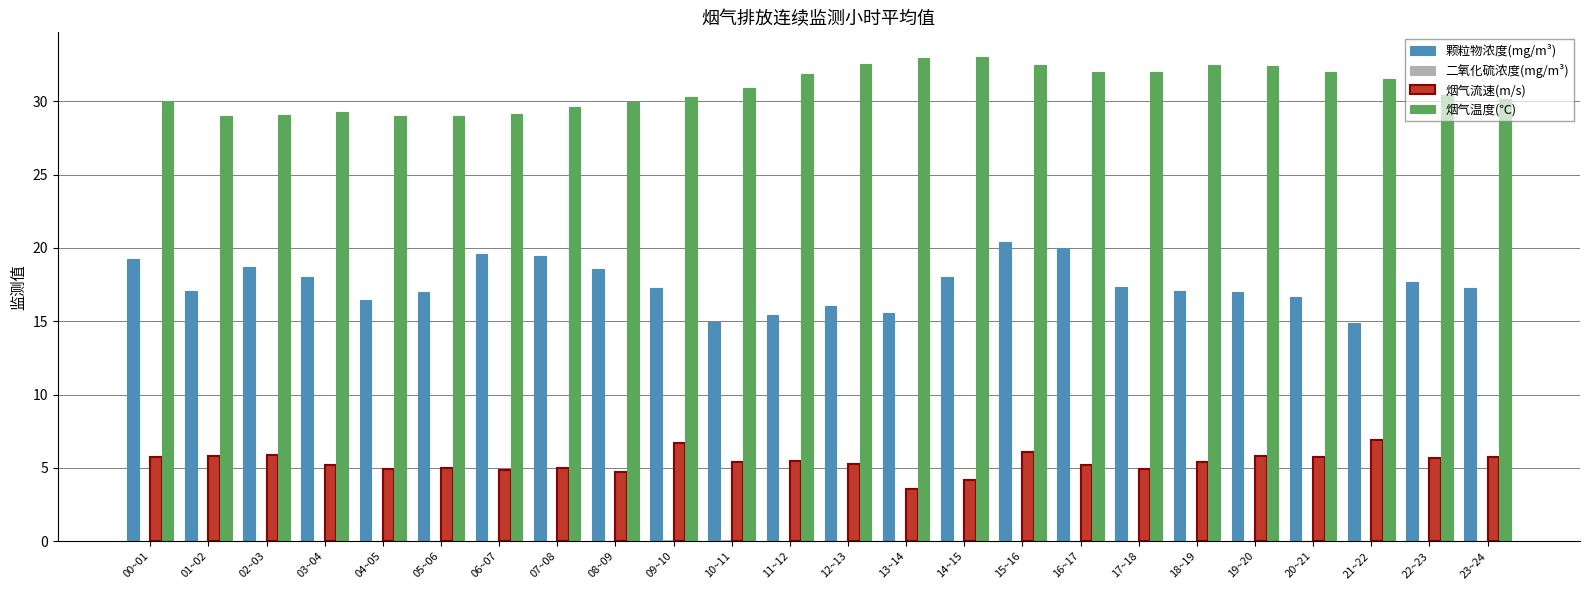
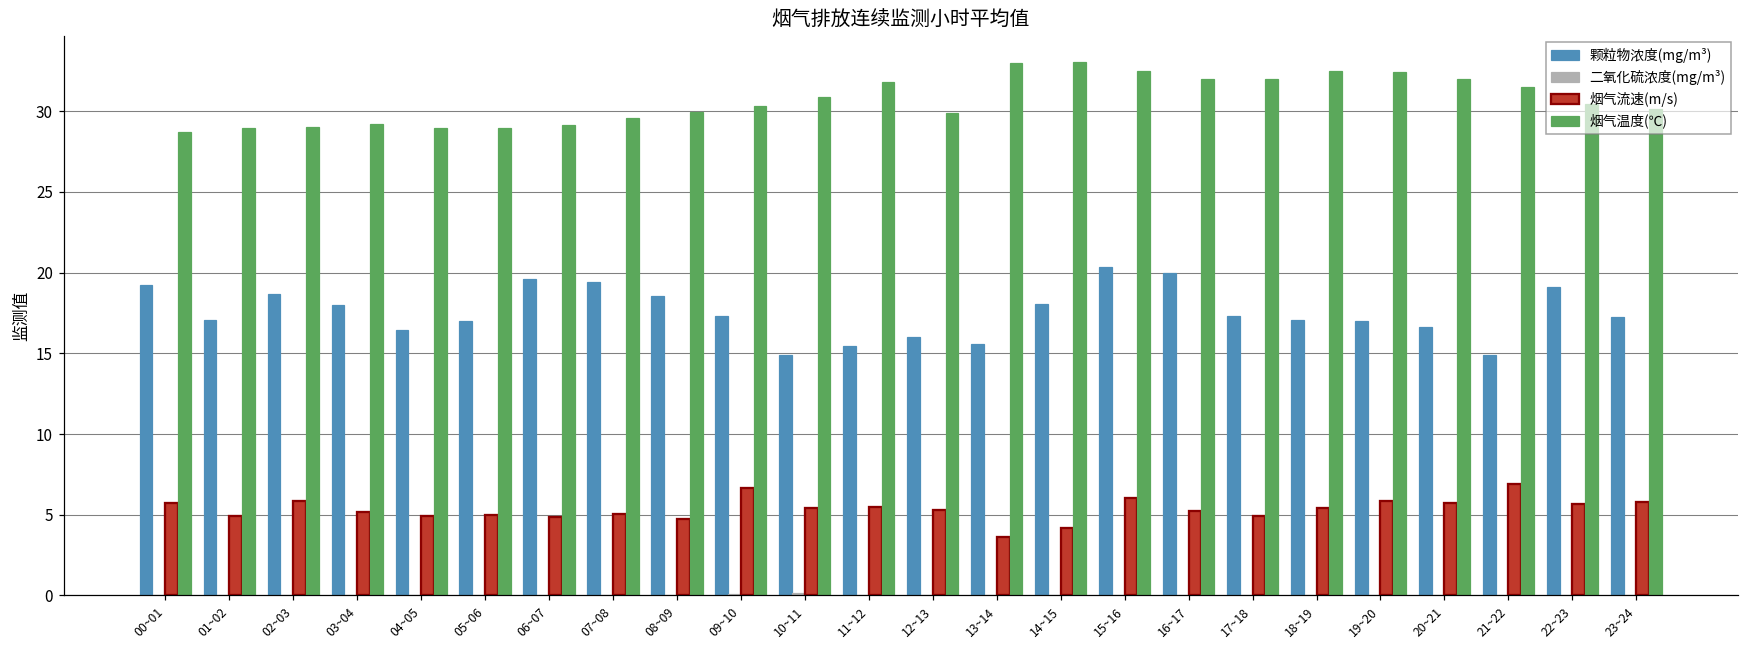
  {
    "颗粒物浓度(mg/m³)": {
      "00~01": 19.3,
      "01~02": 17.1,
      "02~03": 18.7,
      "03~04": 18.0,
      "04~05": 16.5,
      "05~06": 17.0,
      "06~07": 19.6,
      "07~08": 19.4,
      "08~09": 18.5,
      "09~10": 17.3,
      "10~11": 14.9,
      "11~12": 15.5,
      "12~13": 16.0,
      "13~14": 15.6,
      "14~15": 18.0,
      "15~16": 20.4,
      "16~17": 20.0,
      "17~18": 17.3,
      "18~19": 17.1,
      "19~20": 17.0,
      "20~21": 16.6,
      "21~22": 14.9,
-     "22~23": 17.7,
+     "22~23": 19.1,
      "23~24": 17.2
    },
    "二氧化硫浓度(mg/m³)": {
      "00~01": 0.0,
      "01~02": 0.0,
      "02~03": 0.0,
      "03~04": 0.0,
      "04~05": 0.0,
      "05~06": 0.0,
      "06~07": 0.0,
      "07~08": 0.0,
      "08~09": 0.0,
      "11~12": 0.0,
      "12~13": 0.0,
      "13~14": 0.0,
      "14~15": 0.0,
      "15~16": 0.0,
      "16~17": 0.0,
      "17~18": 0.0,
      "18~19": 0.0,
      "19~20": 0.0,
      "20~21": 0.0,
      "21~22": 0.0,
      "22~23": 0.0,
      "23~24": 0.0
    },
    "烟气流速(m/s)": {
      "00~01": 5.7,
-     "01~02": 5.8,
+     "01~02": 4.9,
      "02~03": 5.9,
      "03~04": 5.2,
      "04~05": 4.9,
      "05~06": 5.0,
      "06~07": 4.9,
      "07~08": 5.0,
      "08~09": 4.7,
      "09~10": 6.7,
      "10~11": 5.4,
      "11~12": 5.5,
      "12~13": 5.3,
      "13~14": 3.6,
      "14~15": 4.2,
      "15~16": 6.1,
      "16~17": 5.2,
      "17~18": 4.9,
      "18~19": 5.4,
      "19~20": 5.8,
      "20~21": 5.7,
      "21~22": 6.9,
      "22~23": 5.7,
      "23~24": 5.8
    },
    "烟气温度(℃)": {
-     "00~01": 30.0,
+     "00~01": 28.7,
      "01~02": 29.0,
      "02~03": 29.0,
      "03~04": 29.2,
      "04~05": 29.0,
      "05~06": 29.0,
      "06~07": 29.1,
      "07~08": 29.6,
      "08~09": 29.9,
      "09~10": 30.3,
      "10~11": 30.9,
      "11~12": 31.8,
-     "12~13": 32.6,
+     "12~13": 29.9,
      "13~14": 33.0,
      "14~15": 33.0,
      "15~16": 32.5,
      "16~17": 32.0,
      "17~18": 32.0,
      "18~19": 32.5,
      "19~20": 32.4,
      "20~21": 32.0,
      "21~22": 31.5
    }
  }
